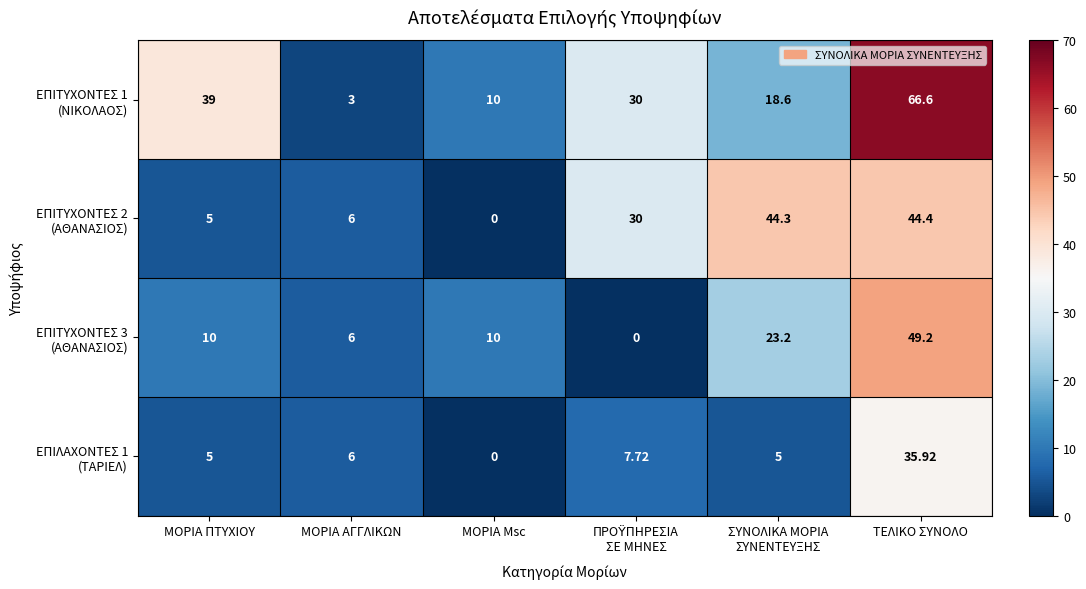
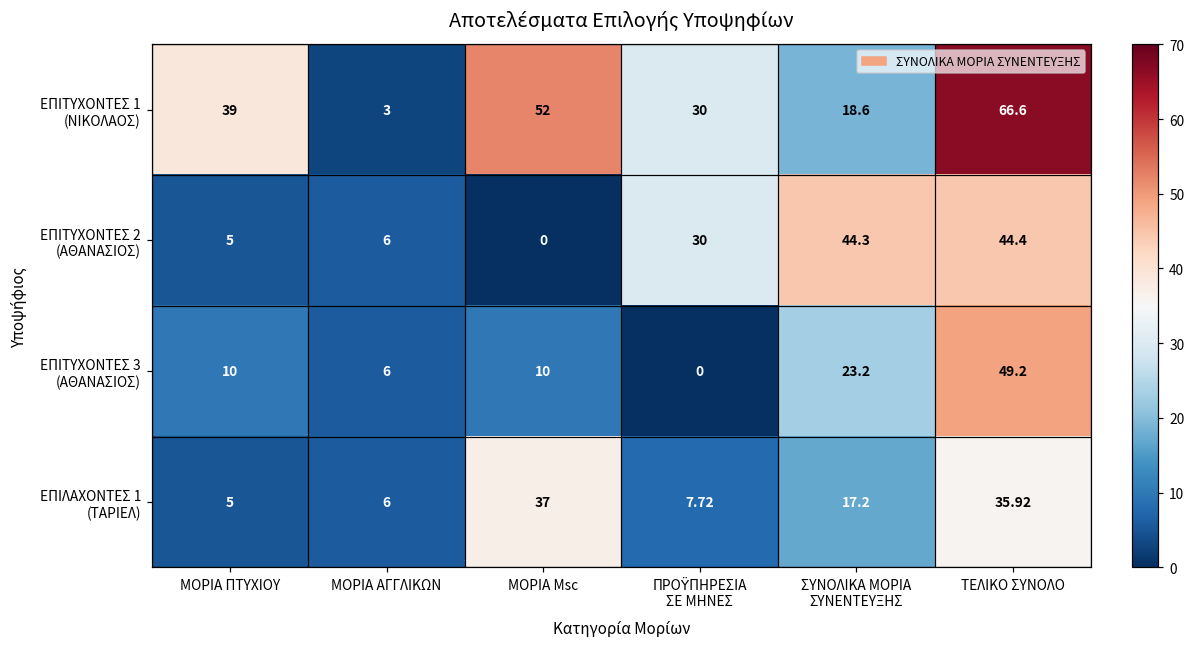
  {
    "ΕΠΙΤΥΧΟΝΤΕΣ 1 (ΝΙΚΟΛΑΟΣ)": {
      "ΜΟΡΙΑ ΠΤΥΧΙΟΥ": 39,
      "ΜΟΡΙΑ ΑΓΓΛΙΚΩΝ": 3,
-     "ΜΟΡΙΑ Msc": 10,
+     "ΜΟΡΙΑ Msc": 52,
      "ΠΡΟΫΠΗΡΕΣΙΑ ΣΕ ΜΗΝΕΣ": 30,
      "ΣΥΝΟΛΙΚΑ ΜΟΡΙΑ ΣΥΝΕΝΤΕΥΞΗΣ": 18.6,
      "ΤΕΛΙΚΟ ΣΥΝΟΛΟ": 66.6
    },
    "ΕΠΙΤΥΧΟΝΤΕΣ 2 (ΑΘΑΝΑΣΙΟΣ)": {
      "ΜΟΡΙΑ ΠΤΥΧΙΟΥ": 5,
      "ΜΟΡΙΑ ΑΓΓΛΙΚΩΝ": 6,
      "ΜΟΡΙΑ Msc": 0,
      "ΠΡΟΫΠΗΡΕΣΙΑ ΣΕ ΜΗΝΕΣ": 30,
      "ΣΥΝΟΛΙΚΑ ΜΟΡΙΑ ΣΥΝΕΝΤΕΥΞΗΣ": 44.3,
      "ΤΕΛΙΚΟ ΣΥΝΟΛΟ": 44.4
    },
    "ΕΠΙΤΥΧΟΝΤΕΣ 3 (ΑΘΑΝΑΣΙΟΣ)": {
      "ΜΟΡΙΑ ΠΤΥΧΙΟΥ": 10,
      "ΜΟΡΙΑ ΑΓΓΛΙΚΩΝ": 6,
      "ΜΟΡΙΑ Msc": 10,
      "ΠΡΟΫΠΗΡΕΣΙΑ ΣΕ ΜΗΝΕΣ": 0,
      "ΣΥΝΟΛΙΚΑ ΜΟΡΙΑ ΣΥΝΕΝΤΕΥΞΗΣ": 23.2,
      "ΤΕΛΙΚΟ ΣΥΝΟΛΟ": 49.2
    },
    "ΕΠΙΛΑΧΟΝΤΕΣ 1 (ΤΑΡΙΕΛ)": {
      "ΜΟΡΙΑ ΠΤΥΧΙΟΥ": 5,
      "ΜΟΡΙΑ ΑΓΓΛΙΚΩΝ": 6,
-     "ΜΟΡΙΑ Msc": 0,
+     "ΜΟΡΙΑ Msc": 37,
      "ΠΡΟΫΠΗΡΕΣΙΑ ΣΕ ΜΗΝΕΣ": 7.72,
-     "ΣΥΝΟΛΙΚΑ ΜΟΡΙΑ ΣΥΝΕΝΤΕΥΞΗΣ": 5,
+     "ΣΥΝΟΛΙΚΑ ΜΟΡΙΑ ΣΥΝΕΝΤΕΥΞΗΣ": 17.2,
      "ΤΕΛΙΚΟ ΣΥΝΟΛΟ": 35.92
    }
  }
